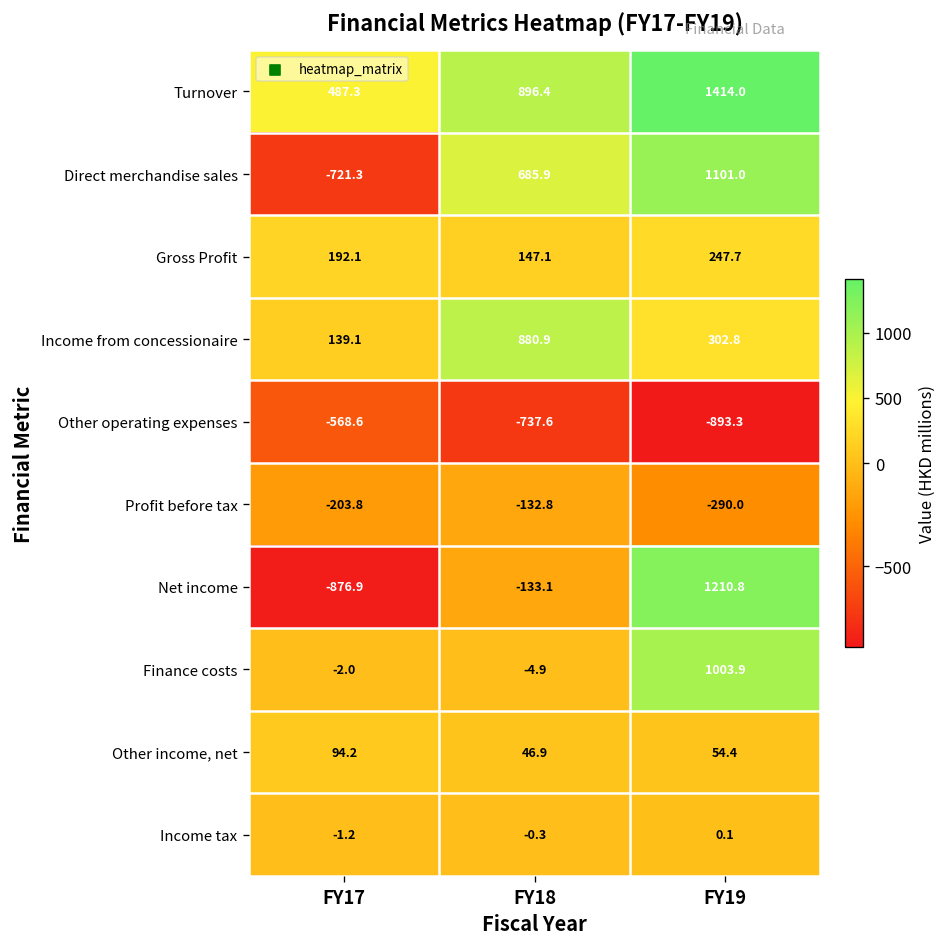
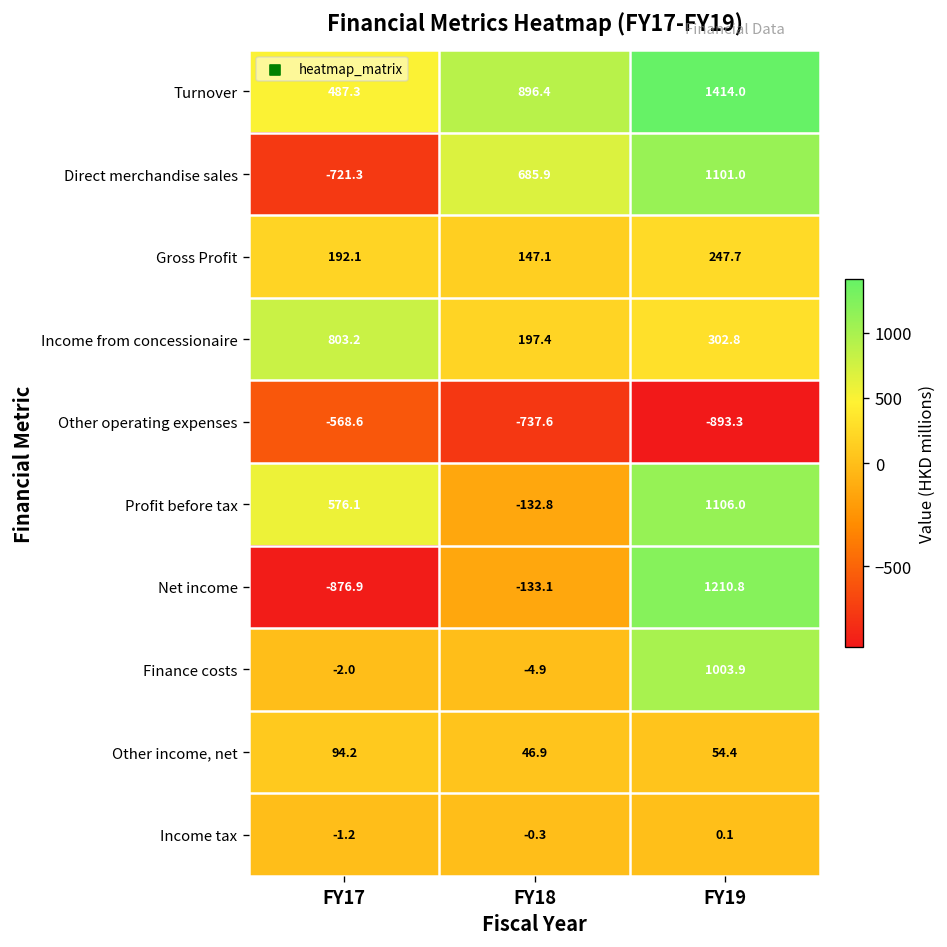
  {
    "Turnover": {
      "FY17": 487.3,
      "FY18": 896.4,
      "FY19": 1414.0
    },
    "Direct merchandise sales": {
      "FY17": -721.3,
      "FY18": 685.9,
      "FY19": 1101.0
    },
    "Gross Profit": {
      "FY17": 192.1,
      "FY18": 147.1,
      "FY19": 247.7
    },
    "Income from concessionaire": {
-     "FY17": 139.1,
-     "FY18": 880.9,
+     "FY17": 803.2,
+     "FY18": 197.4,
      "FY19": 302.8
    },
    "Other operating expenses": {
      "FY17": -568.6,
      "FY18": -737.6,
      "FY19": -893.3
    },
    "Profit before tax": {
-     "FY17": -203.8,
+     "FY17": 576.1,
      "FY18": -132.8,
-     "FY19": -290.0
+     "FY19": 1106.0
    },
    "Net income": {
      "FY17": -876.9,
      "FY18": -133.1,
      "FY19": 1210.8
    },
    "Finance costs": {
      "FY17": -2.0,
      "FY18": -4.9,
      "FY19": 1003.9
    },
    "Other income, net": {
      "FY17": 94.2,
      "FY18": 46.9,
      "FY19": 54.4
    },
    "Income tax": {
      "FY17": -1.2,
      "FY18": -0.3,
      "FY19": 0.1
    }
  }
